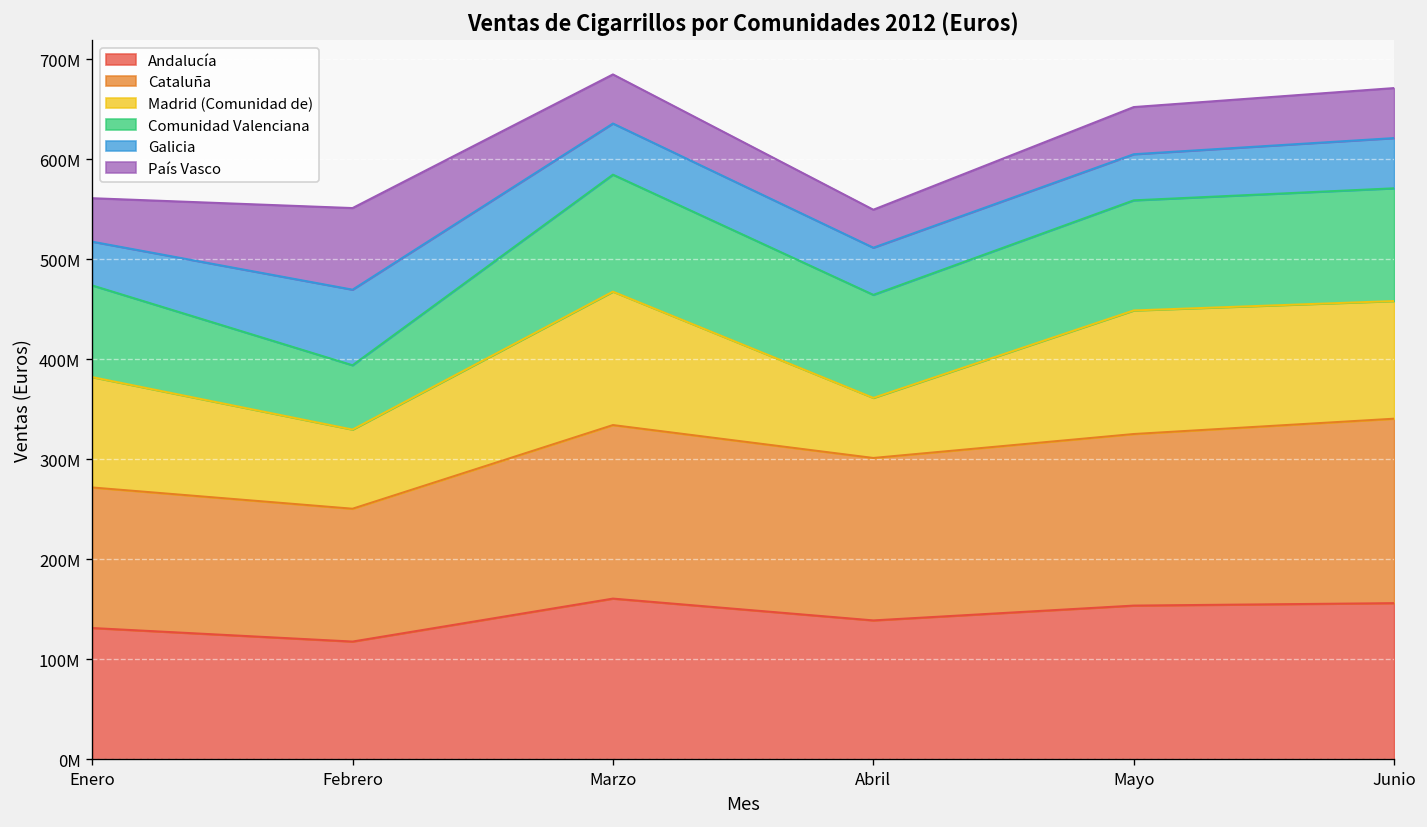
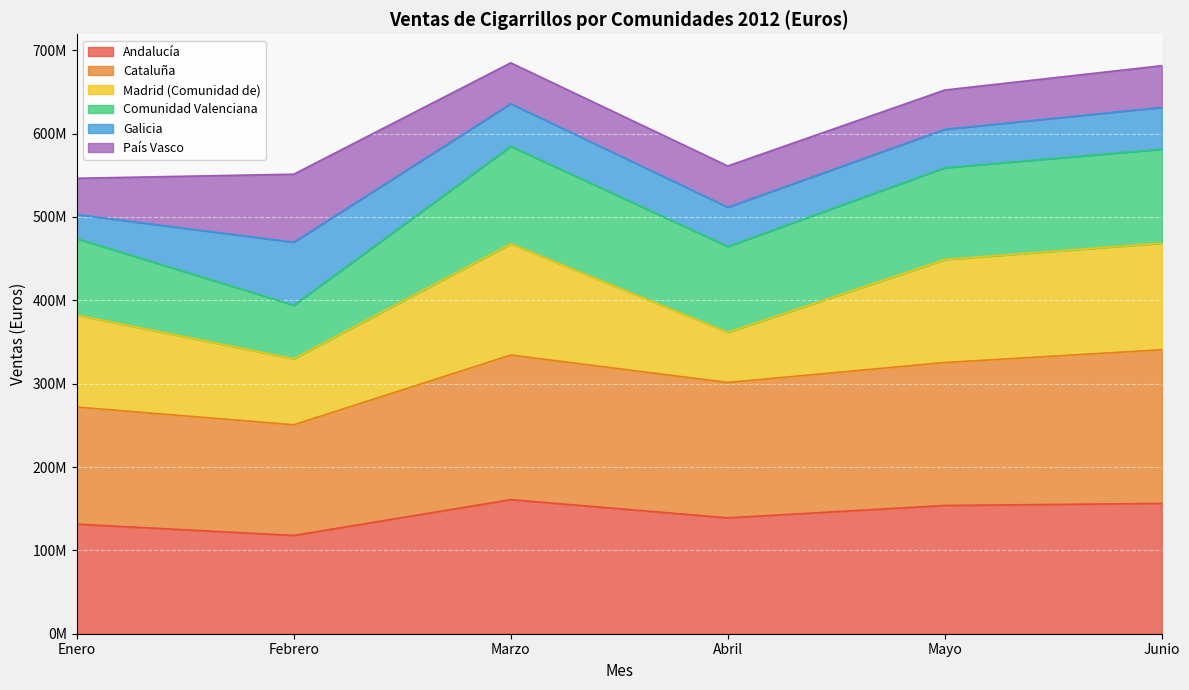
  {
    "Madrid (Comunidad de)": {
      "Enero": 110000000,
      "Febrero": 80000000,
      "Marzo": 130000000,
      "Abril": 60000000,
      "Mayo": 120000000,
-     "Junio": 120000000
+     "Junio": 130000000
    },
    "Comunidad Valenciana": {
      "Enero": 90000000,
      "Febrero": 60000000,
      "Marzo": 120000000,
      "Abril": 100000000,
      "Mayo": 110000000,
      "Junio": 110000000
    },
    "Galicia": {
-     "Enero": 40000000,
+     "Enero": 30000000,
      "Febrero": 80000000,
      "Marzo": 50000000,
      "Abril": 50000000,
      "Mayo": 50000000,
      "Junio": 50000000
    },
    "País Vasco": {
      "Enero": 40000000,
      "Febrero": 80000000,
      "Marzo": 50000000,
-     "Abril": 40000000,
+     "Abril": 50000000,
      "Mayo": 50000000,
      "Junio": 50000000
    }
  }
